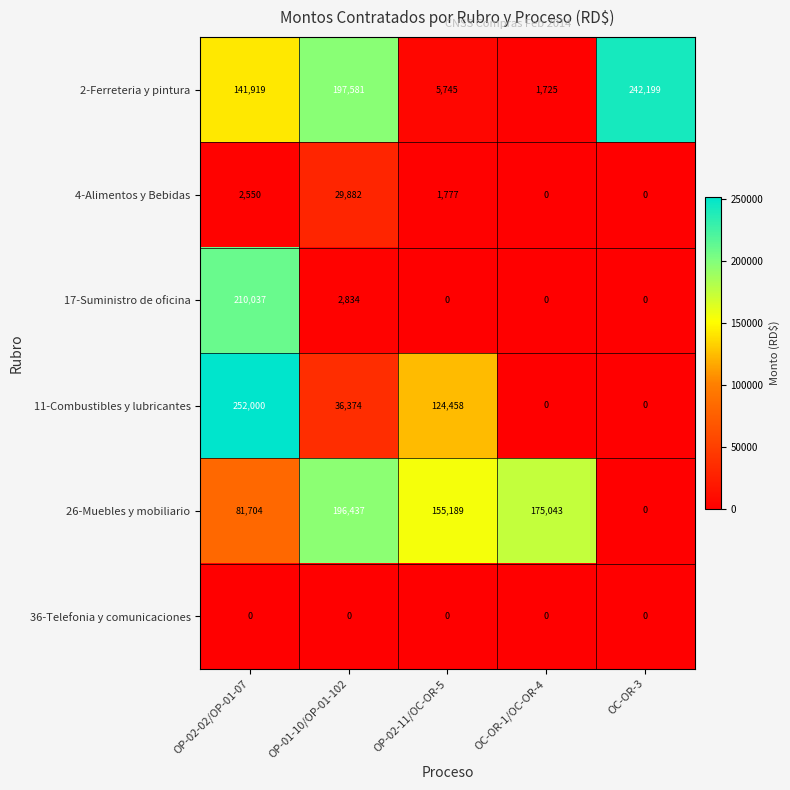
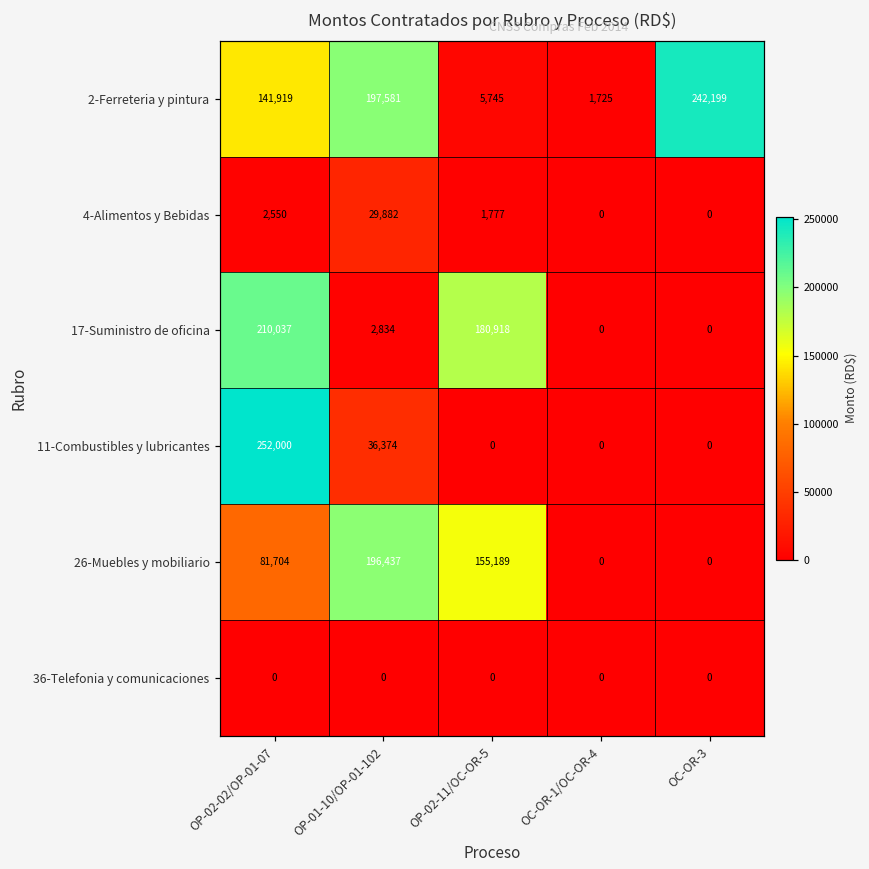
  {
    "2-Ferreteria y pintura": {
      "OP-02-02/OP-01-07": "141,919",
      "OP-01-10/OP-01-102": "197,581",
      "OP-02-11/OC-OR-5": "5,745",
      "OC-OR-1/OC-OR-4": "1,725",
      "OC-OR-3": "242,199"
    },
    "4-Alimentos y Bebidas": {
      "OP-02-02/OP-01-07": "2,550",
      "OP-01-10/OP-01-102": "29,882",
      "OP-02-11/OC-OR-5": "1,777",
      "OC-OR-1/OC-OR-4": "0",
      "OC-OR-3": "0"
    },
    "17-Suministro de oficina": {
      "OP-02-02/OP-01-07": "210,037",
      "OP-01-10/OP-01-102": "2,834",
-     "OP-02-11/OC-OR-5": "0",
+     "OP-02-11/OC-OR-5": "180,918",
      "OC-OR-1/OC-OR-4": "0",
      "OC-OR-3": "0"
    },
    "11-Combustibles y lubricantes": {
      "OP-02-02/OP-01-07": "252,000",
      "OP-01-10/OP-01-102": "36,374",
-     "OP-02-11/OC-OR-5": "124,458",
+     "OP-02-11/OC-OR-5": "0",
      "OC-OR-1/OC-OR-4": "0",
      "OC-OR-3": "0"
    },
    "26-Muebles y mobiliario": {
      "OP-02-02/OP-01-07": "81,704",
      "OP-01-10/OP-01-102": "196,437",
      "OP-02-11/OC-OR-5": "155,189",
-     "OC-OR-1/OC-OR-4": "175,043",
+     "OC-OR-1/OC-OR-4": "0",
      "OC-OR-3": "0"
    },
    "36-Telefonia y comunicaciones": {
      "OP-02-02/OP-01-07": "0",
      "OP-01-10/OP-01-102": "0",
      "OP-02-11/OC-OR-5": "0",
      "OC-OR-1/OC-OR-4": "0",
      "OC-OR-3": "0"
    }
  }
